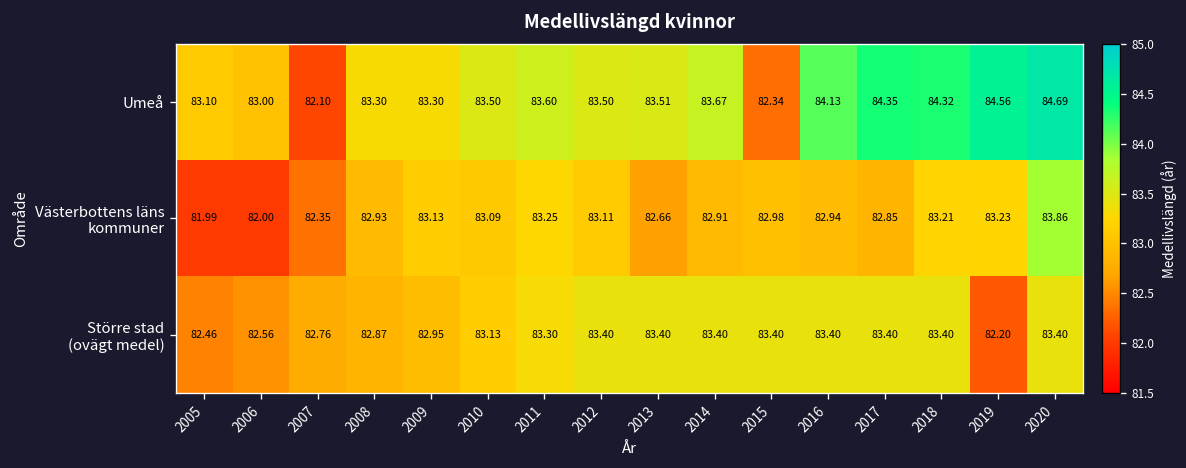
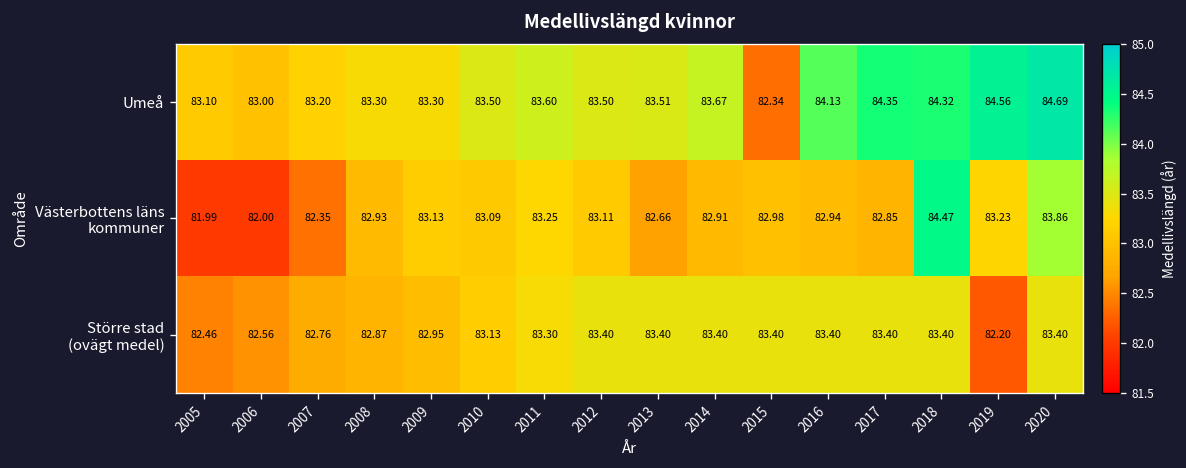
  {
    "Umeå": {
      "2005": 83.10,
      "2006": 83.00,
-     "2007": 82.10,
+     "2007": 83.20,
      "2008": 83.30,
      "2009": 83.30,
      "2010": 83.50,
      "2011": 83.60,
      "2012": 83.50,
      "2013": 83.51,
      "2014": 83.67,
      "2015": 82.34,
      "2016": 84.13,
      "2017": 84.35,
      "2018": 84.32,
      "2019": 84.56,
      "2020": 84.69
    },
    "Västerbottens läns kommuner": {
      "2005": 81.99,
      "2006": 82.00,
      "2007": 82.35,
      "2008": 82.93,
      "2009": 83.13,
      "2010": 83.09,
      "2011": 83.25,
      "2012": 83.11,
      "2013": 82.66,
      "2014": 82.91,
      "2015": 82.98,
      "2016": 82.94,
      "2017": 82.85,
-     "2018": 83.21,
+     "2018": 84.47,
      "2019": 83.23,
      "2020": 83.86
    },
    "Större stad (ovägt medel)": {
      "2005": 82.46,
      "2006": 82.56,
      "2007": 82.76,
      "2008": 82.87,
      "2009": 82.95,
      "2010": 83.13,
      "2011": 83.30,
      "2012": 83.40,
      "2013": 83.40,
      "2014": 83.40,
      "2015": 83.40,
      "2016": 83.40,
      "2017": 83.40,
      "2018": 83.40,
      "2019": 82.20,
      "2020": 83.40
    }
  }
